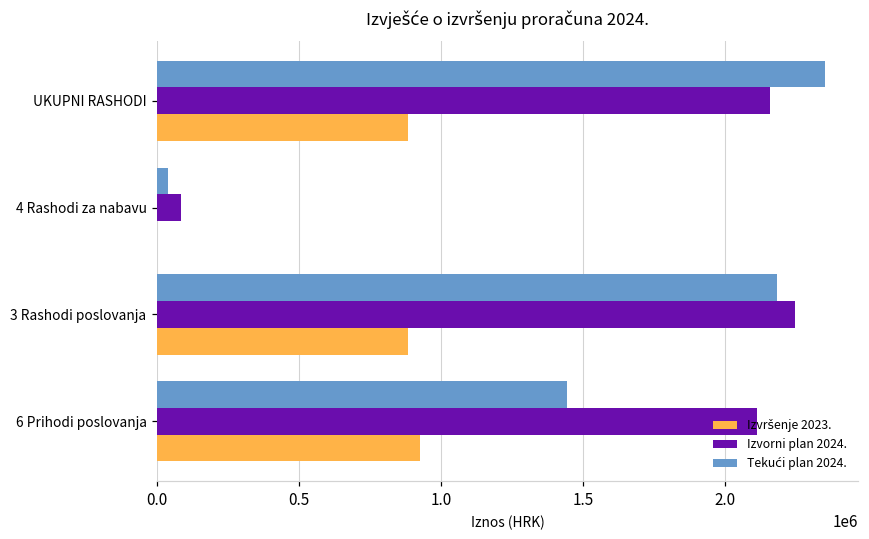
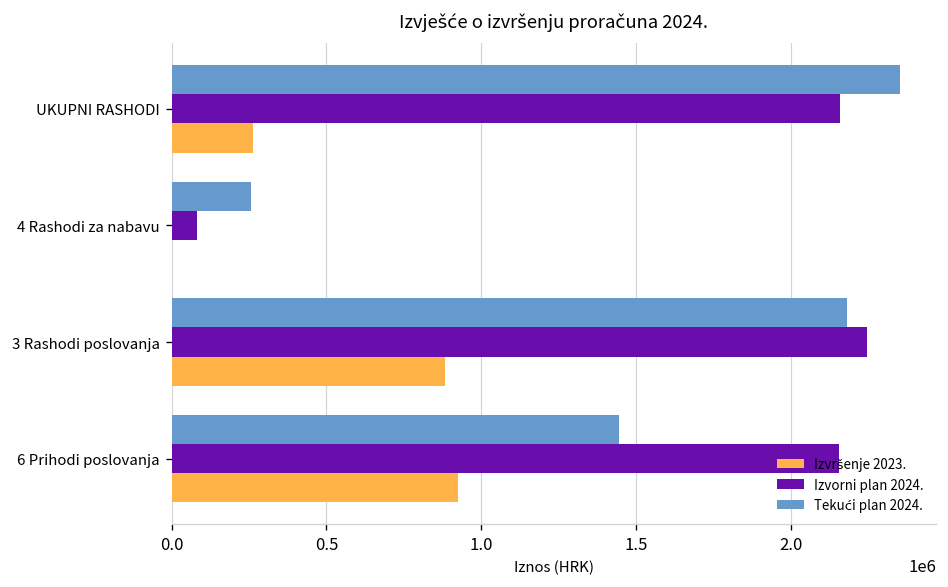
  {
    "Izvršenje 2023.": {
-     "UKUPNI RASHODI": 880000,
+     "UKUPNI RASHODI": 260000,
      "3 Rashodi poslovanja": 880000,
      "6 Prihodi poslovanja": 930000
    },
    "Izvorni plan 2024.": {
      "UKUPNI RASHODI": 2160000,
      "4 Rashodi za nabavu": 80000,
      "3 Rashodi poslovanja": 2250000,
-     "6 Prihodi poslovanja": 2110000
+     "6 Prihodi poslovanja": 2150000
    },
    "Tekući plan 2024.": {
      "UKUPNI RASHODI": 2350000,
-     "4 Rashodi za nabavu": 40000,
+     "4 Rashodi za nabavu": 260000,
      "3 Rashodi poslovanja": 2180000,
      "6 Prihodi poslovanja": 1440000
    }
  }
